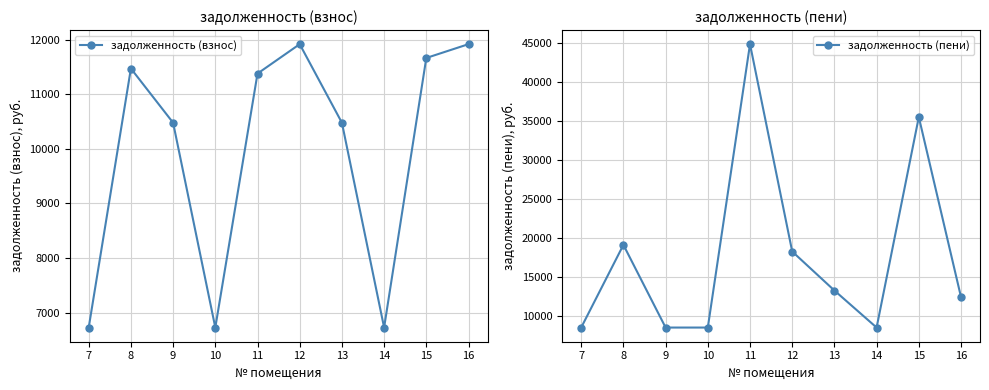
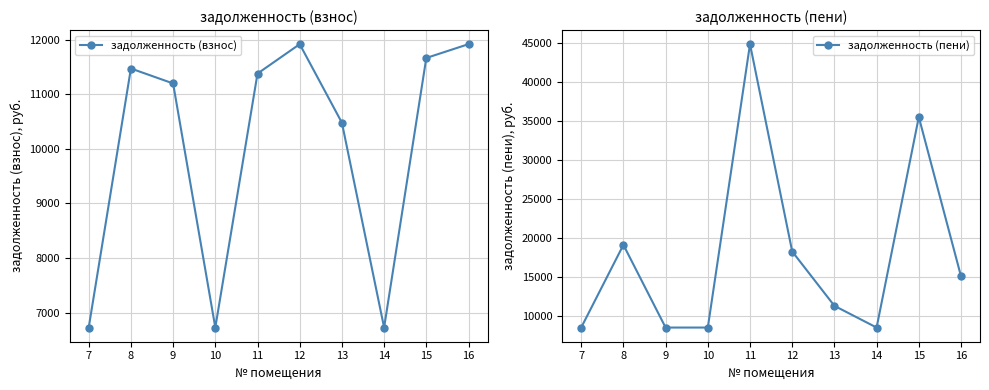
  {
    "задолженность (взнос)": {
      "7": 6700,
      "8": 11500,
-     "9": 10500,
+     "9": 11200,
      "10": 6700,
      "11": 11400,
      "12": 11900,
      "13": 10500,
      "14": 6700,
      "15": 11700,
      "16": 11900
    },
    "задолженность (пени)": {
      "7": 9000,
      "8": 19000,
      "9": 9000,
      "10": 9000,
      "11": 45000,
      "12": 18000,
-     "13": 13000,
+     "13": 11000,
      "14": 9000,
      "15": 35000,
-     "16": 12000
+     "16": 15000
    }
  }
